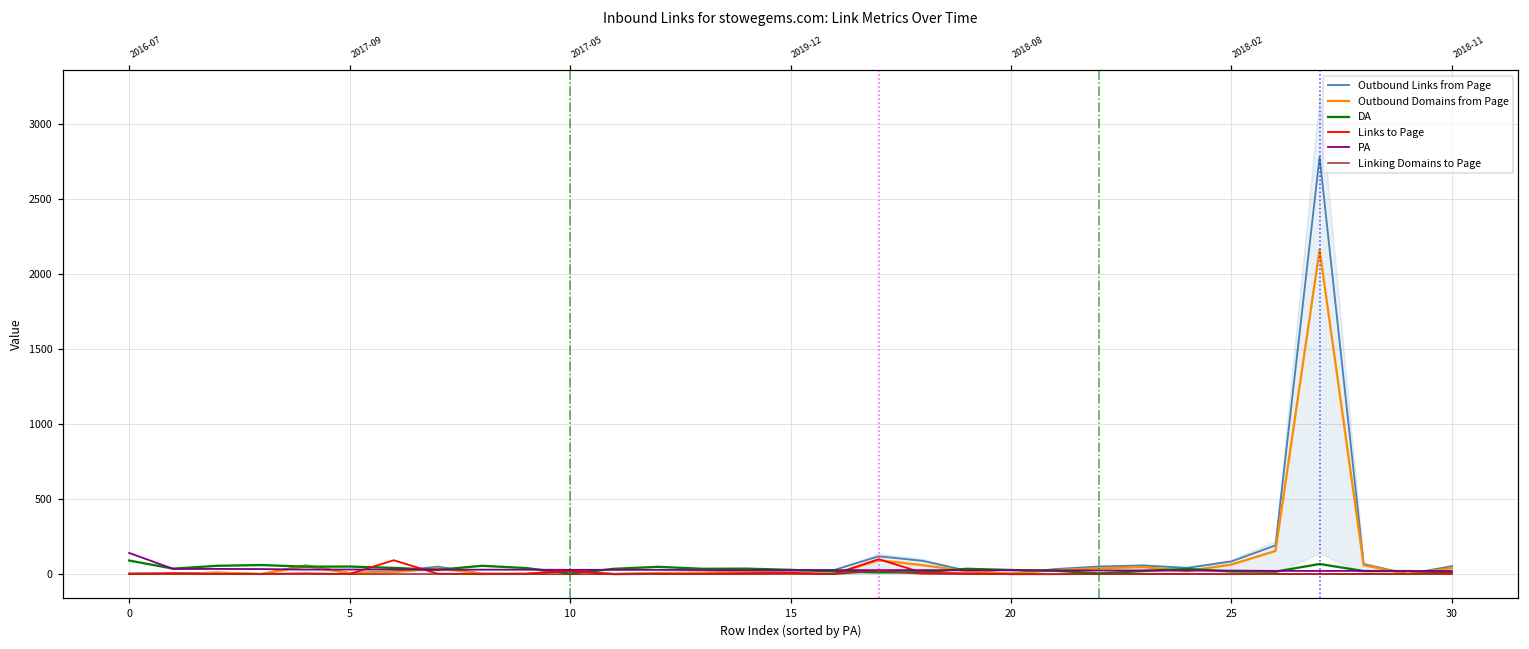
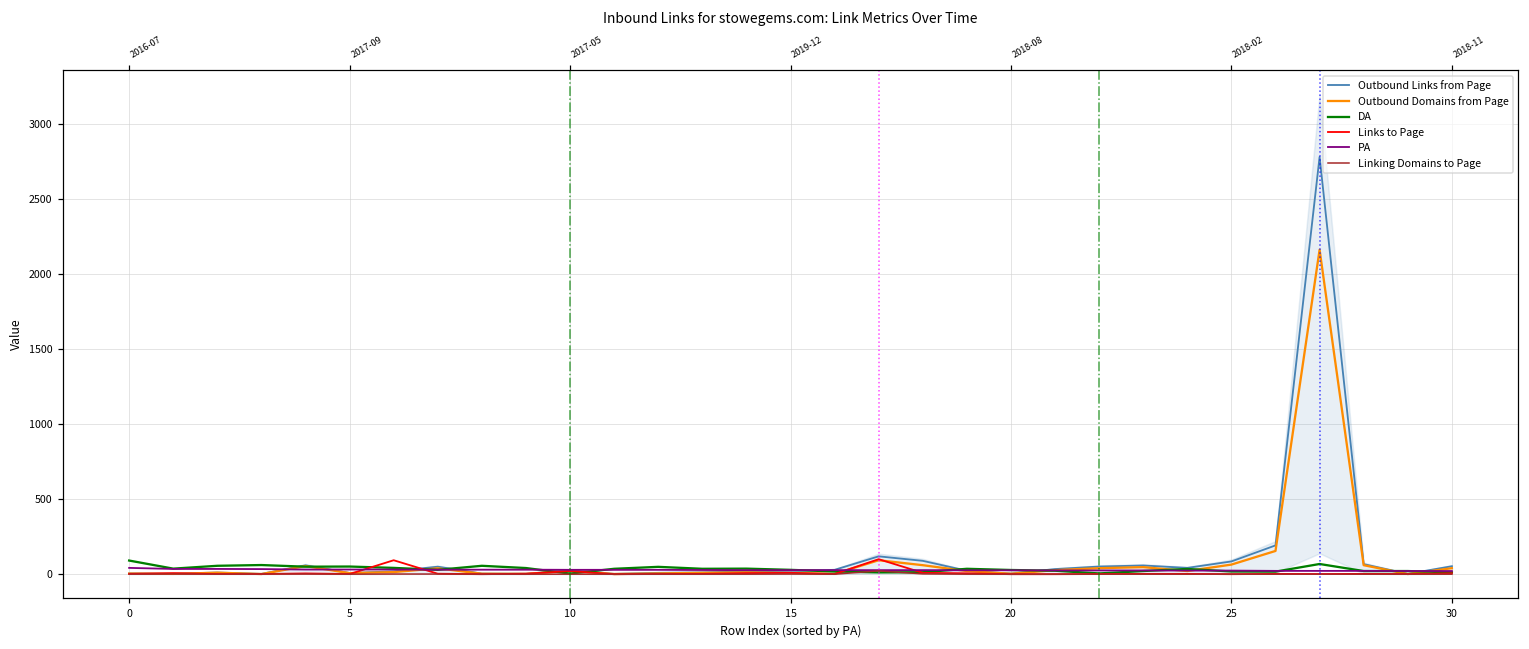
  {
    "Outbound Domains from Page": {
      "25": 60
    },
    "DA": {
      "0": 90,
      "5": 50
    },
    "PA": {
-     "0": 140,
+     "0": 40,
      "5": 30
    }
  }
